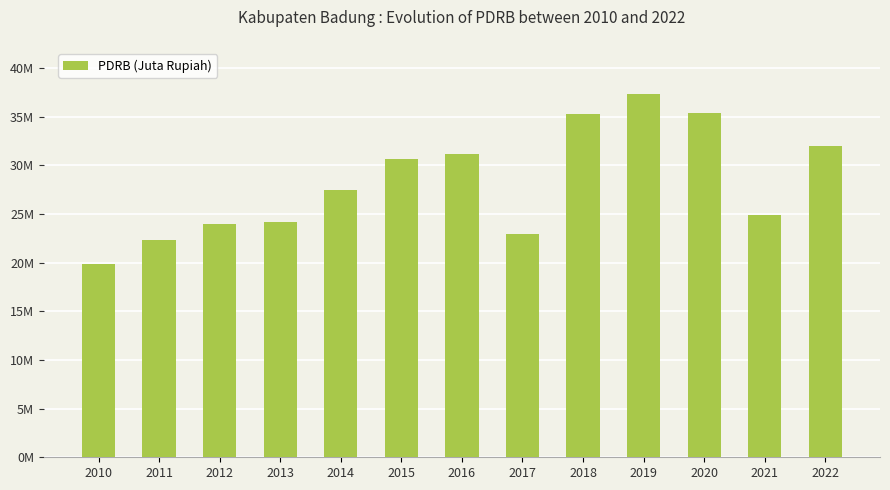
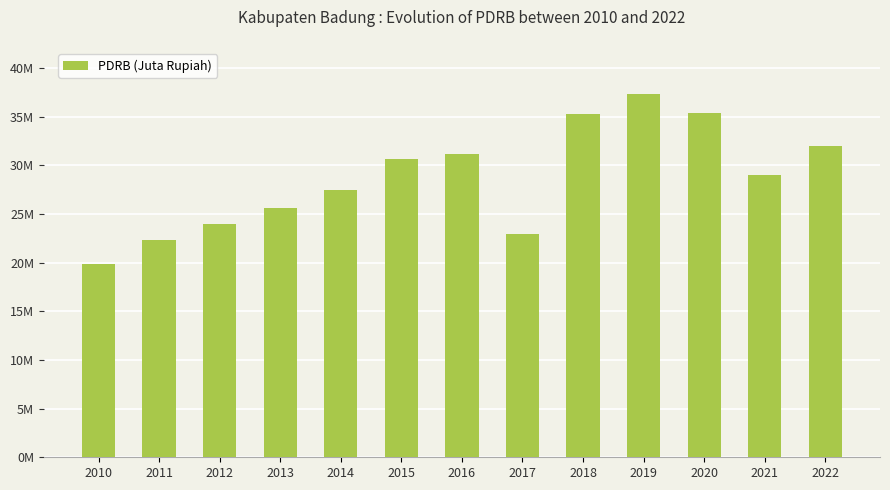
  {
    "2010": 20000000,
    "2011": 22000000,
    "2012": 24000000,
-   "2013": 24000000,
+   "2013": 26000000,
    "2014": 27000000,
    "2015": 31000000,
    "2016": 31000000,
    "2017": 23000000,
    "2018": 35000000,
    "2019": 37000000,
    "2020": 35000000,
-   "2021": 25000000,
+   "2021": 29000000,
    "2022": 32000000
  }
